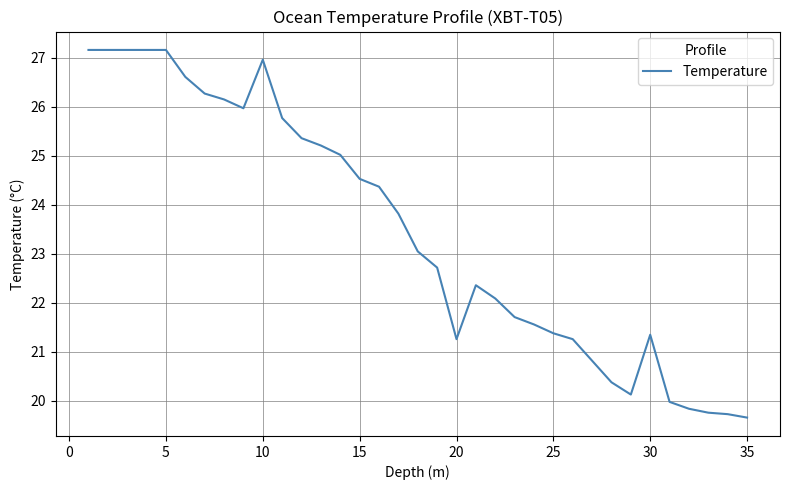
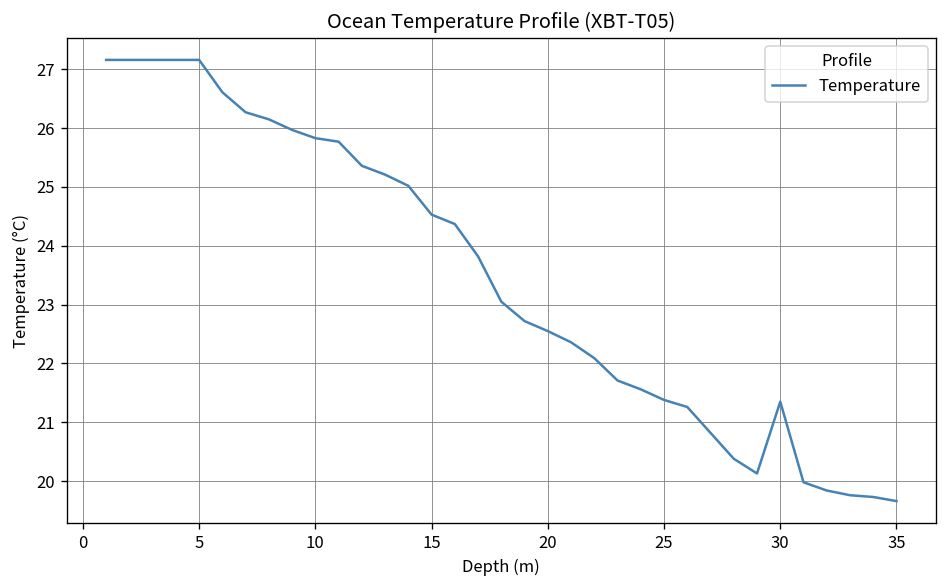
  {
    "5": 27.2,
-   "10": 27.0,
+   "10": 25.8,
    "15": 24.5,
-   "20": 21.3,
+   "20": 22.6,
    "25": 21.4,
    "30": 21.4,
    "35": 19.7
  }
